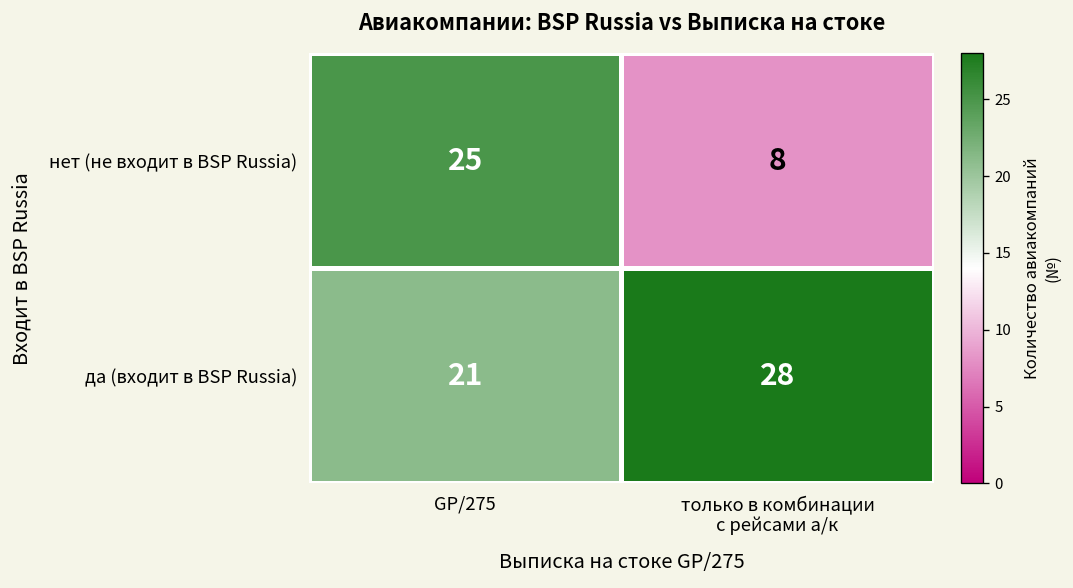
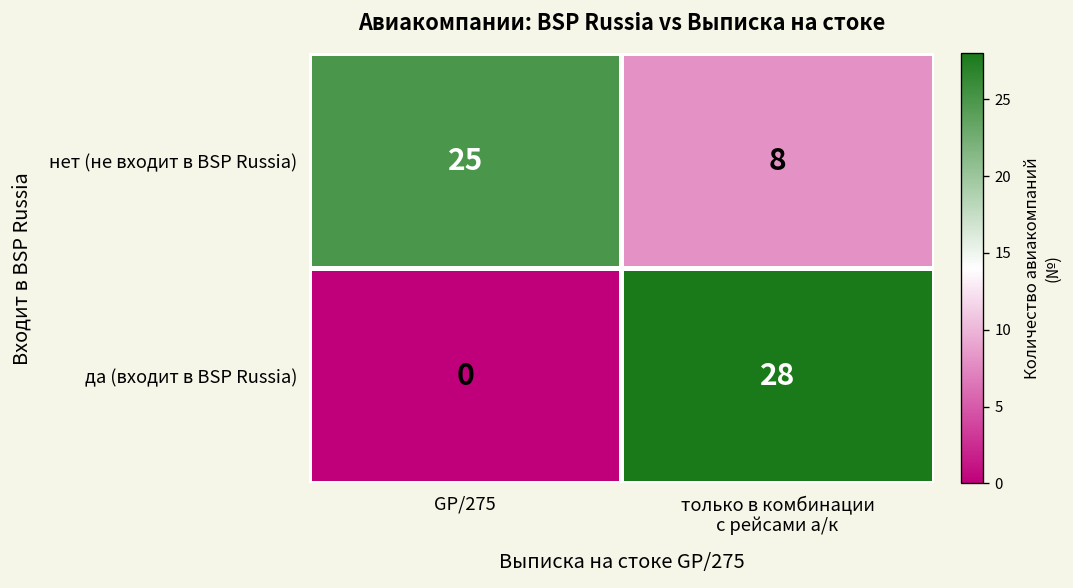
  {
    "нет (не входит в BSP Russia)": {
      "GP/275": 25,
      "только в комбинации с рейсами а/к": 8
    },
    "да (входит в BSP Russia)": {
-     "GP/275": 21,
+     "GP/275": 0,
      "только в комбинации с рейсами а/к": 28
    }
  }
